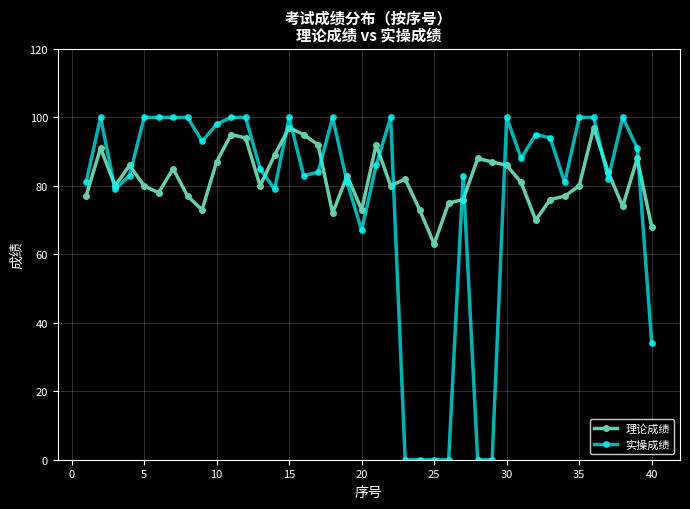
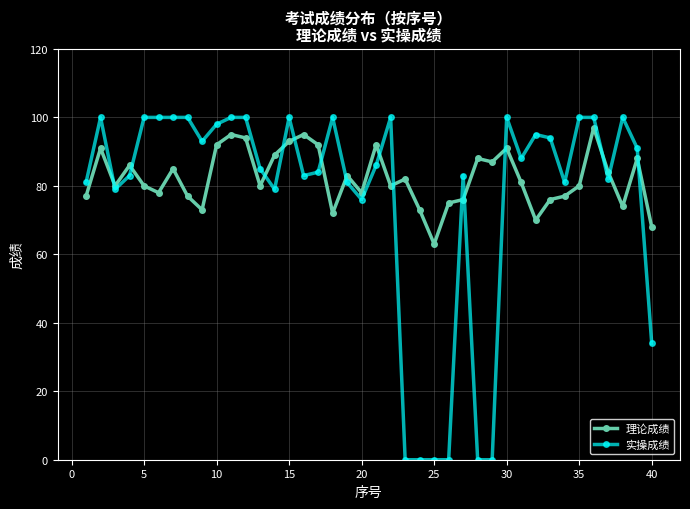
  {
    "理论成绩": {
      "5": 80,
-     "10": 87,
-     "15": 97,
-     "20": 73,
+     "10": 92,
+     "15": 93,
+     "20": 78,
      "25": 63,
-     "30": 86,
+     "30": 91,
      "35": 80,
      "40": 68
    },
    "实操成绩": {
      "5": 100,
      "10": 98,
      "15": 100,
-     "20": 67,
+     "20": 76,
      "25": 0,
      "30": 100,
      "35": 100,
      "40": 34
    }
  }
